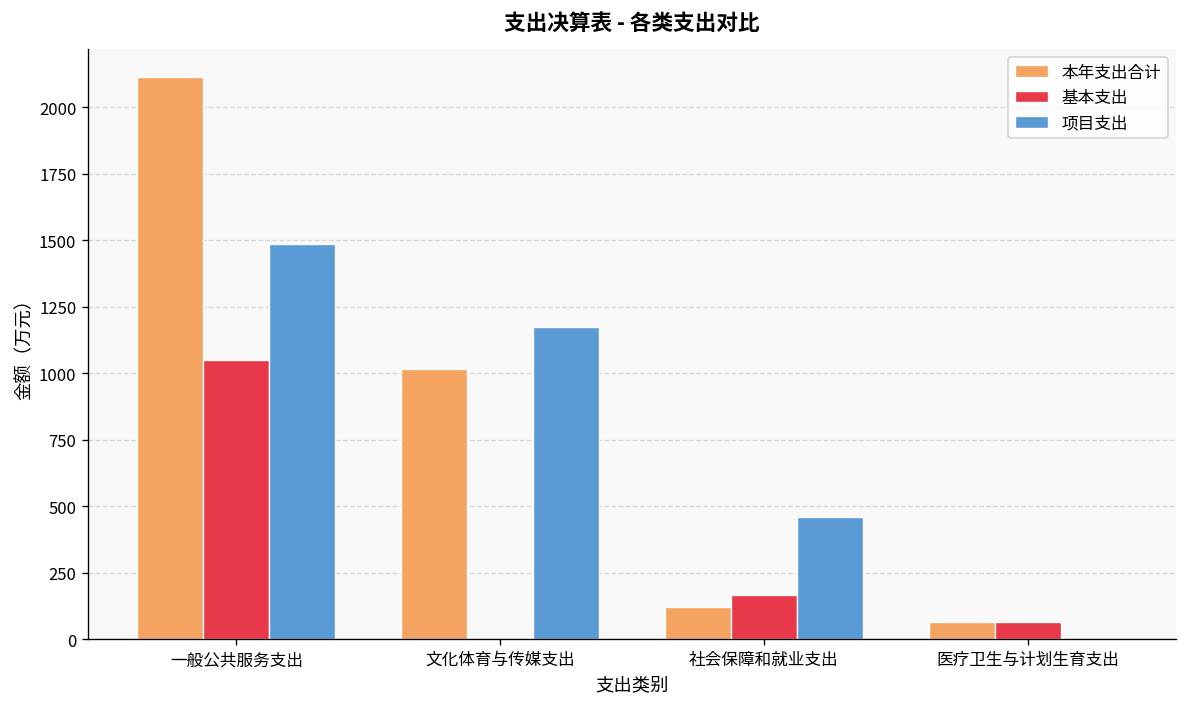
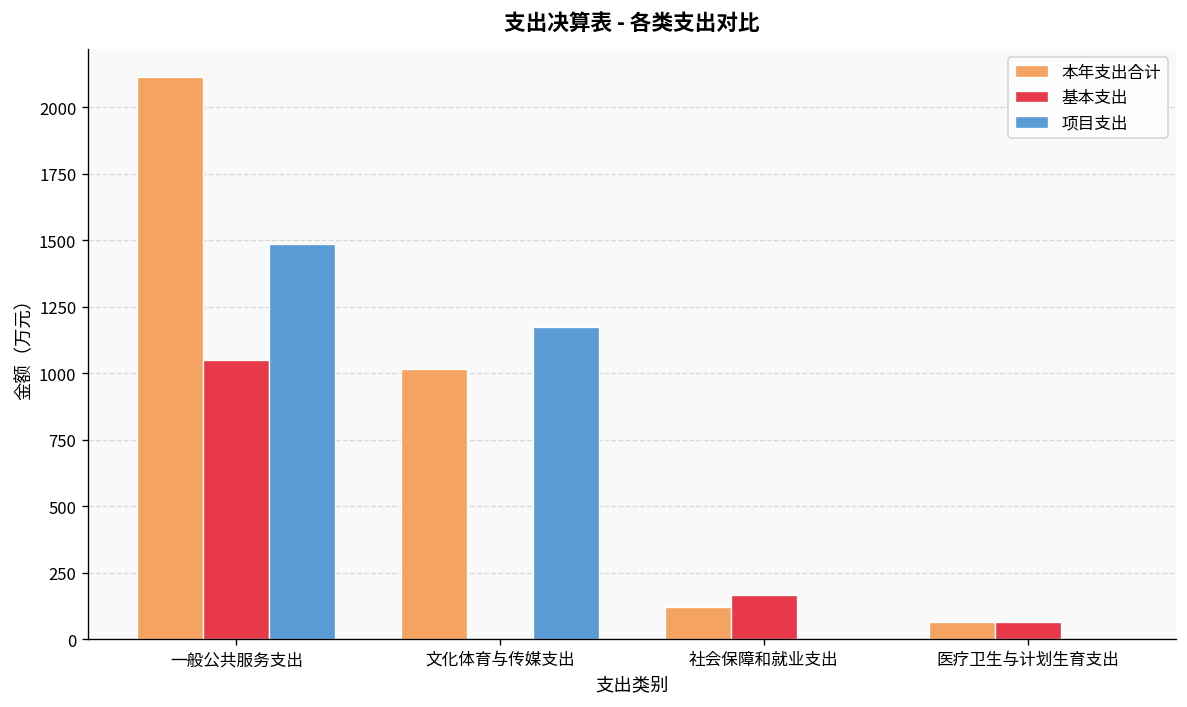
  {
    "本年支出合计": {
      "一般公共服务支出": 2110,
      "文化体育与传媒支出": 1020,
      "社会保障和就业支出": 120,
      "医疗卫生与计划生育支出": 70
    },
    "基本支出": {
      "一般公共服务支出": 1050,
      "文化体育与传媒支出": 0,
      "社会保障和就业支出": 170,
      "医疗卫生与计划生育支出": 70
    },
    "项目支出": {
      "一般公共服务支出": 1480,
      "文化体育与传媒支出": 1170,
-     "社会保障和就业支出": 460,
+     "社会保障和就业支出": 0,
      "医疗卫生与计划生育支出": 0
    }
  }
